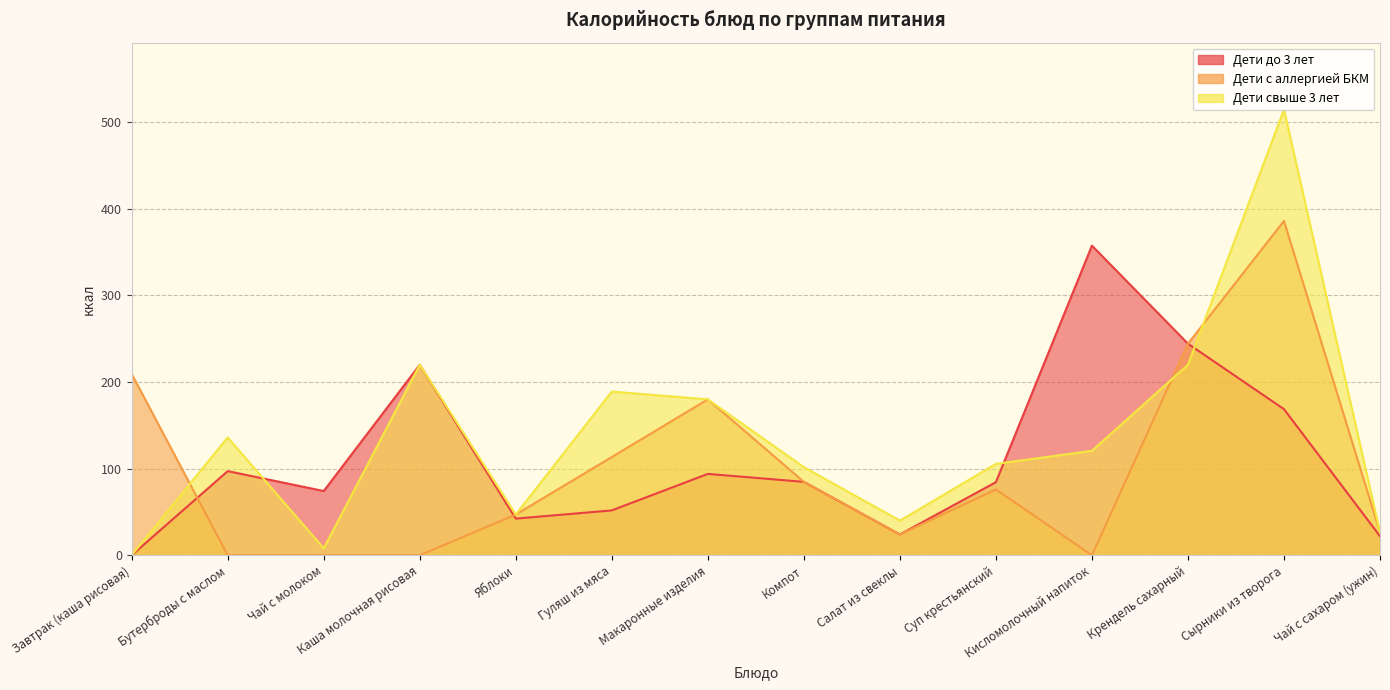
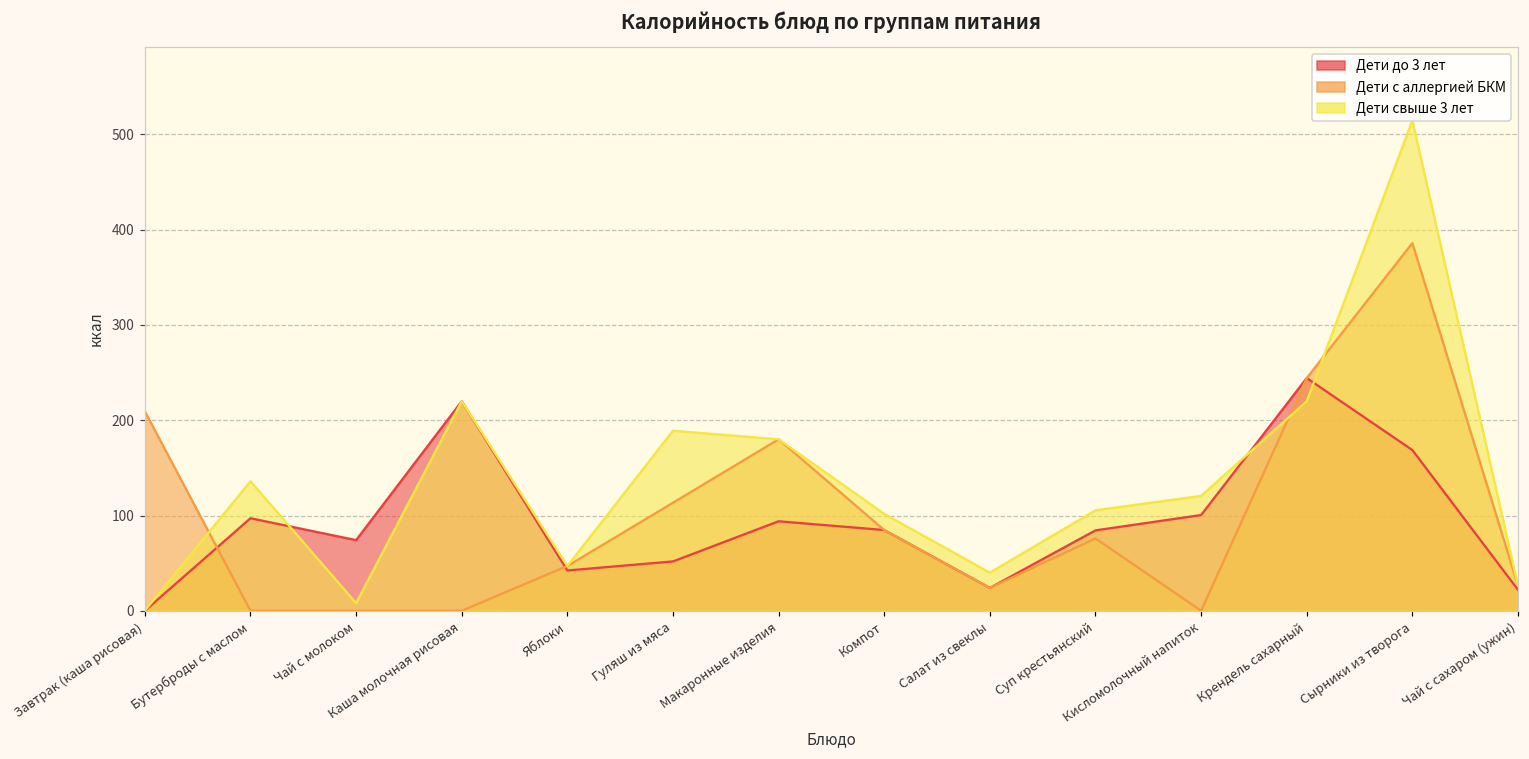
  {
    "Дети до 3 лет": {
      "Бутерброды с маслом": 100,
      "Чай с молоком": 70,
      "Яблоки": 40,
      "Гуляш из мяса": 50,
      "Макаронные изделия": 90,
      "Суп крестьянский": 80,
-     "Кисломолочный напиток": 360,
+     "Кисломолочный напиток": 100,
      "Сырники из творога": 170,
      "Чай с сахаром (ужин)": 20
    },
    "Дети с аллергией БКМ": {
      "Завтрак (каша рисовая)": 210,
      "Бутерброды с маслом": 0,
      "Чай с молоком": 0,
      "Каша молочная рисовая": 0,
      "Гуляш из мяса": 110,
      "Суп крестьянский": 80,
      "Кисломолочный напиток": 0,
      "Сырники из творога": 390
    },
    "Дети свыше 3 лет": {
      "Бутерброды с маслом": 140,
      "Чай с молоком": 10,
      "Гуляш из мяса": 190,
      "Компот": 100,
      "Салат из свеклы": 40,
      "Суп крестьянский": 110,
      "Кисломолочный напиток": 120,
      "Крендель сахарный": 220
    }
  }
